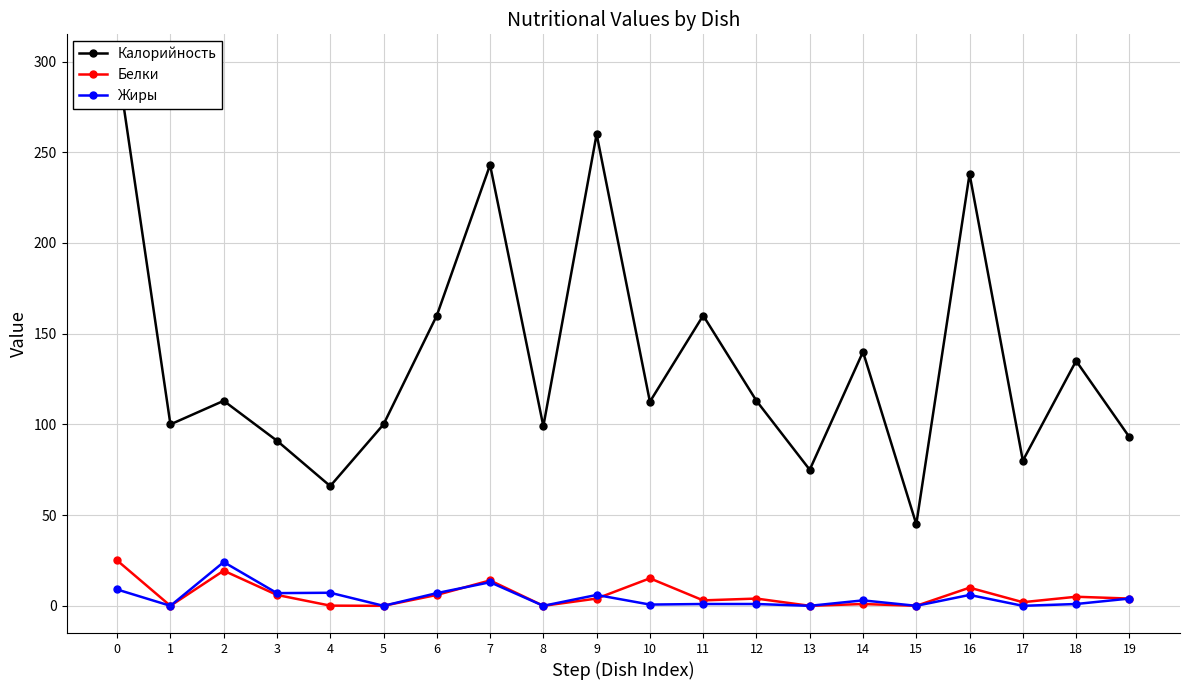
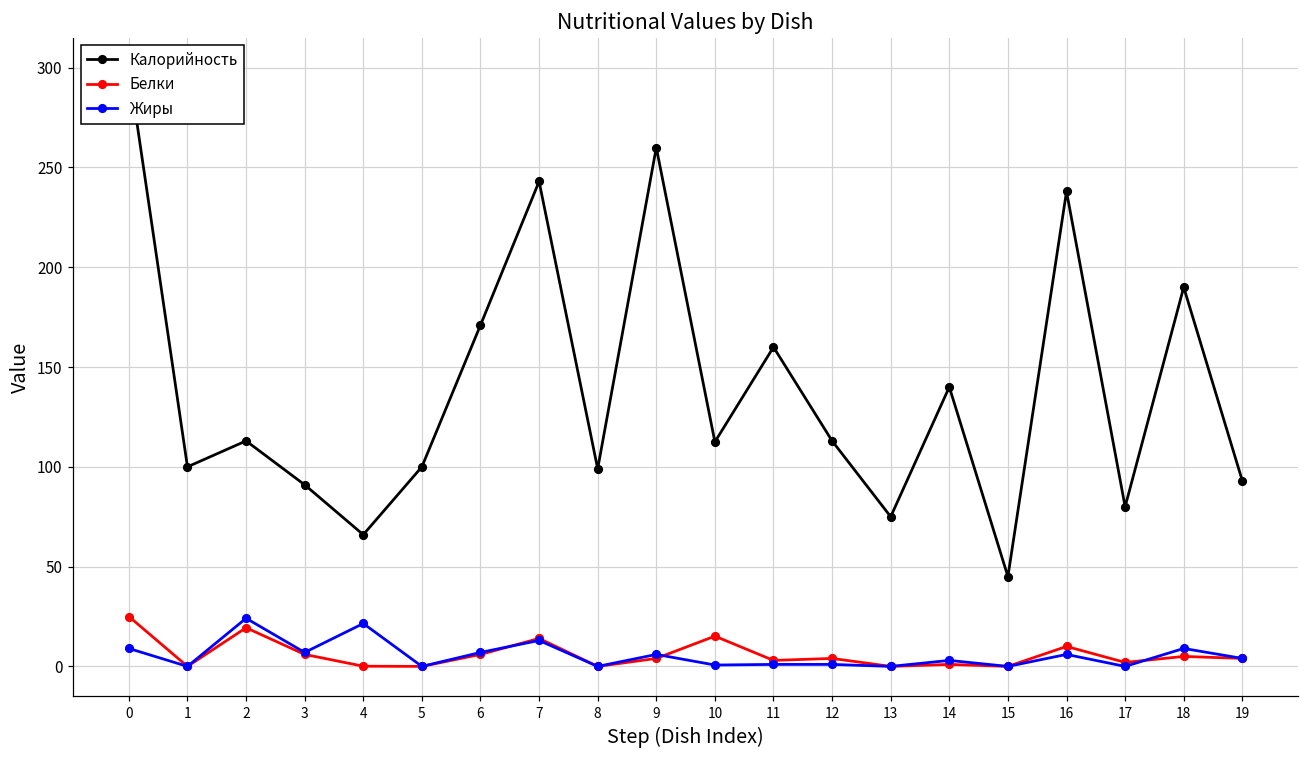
  {
    "Калорийность": {
      "1": 100,
      "2": 113,
      "3": 91,
      "4": 66,
      "5": 100,
-     "6": 160,
+     "6": 171,
      "7": 243,
      "8": 99,
      "9": 260,
      "10": 113,
      "11": 160,
      "12": 113,
      "13": 75,
      "14": 140,
      "15": 45,
      "16": 238,
      "17": 80,
-     "18": 135,
+     "18": 190,
      "19": 93
    },
    "Белки": {
      "0": 25,
      "2": 19,
      "4": 0,
      "9": 4,
      "10": 15,
      "11": 3,
      "12": 4,
      "14": 1,
      "16": 10,
      "17": 2,
      "18": 5
    },
    "Жиры": {
      "0": 9,
      "2": 24,
-     "4": 7,
+     "4": 22,
      "9": 6,
      "10": 1,
      "11": 1,
      "12": 1,
      "14": 3,
      "16": 6,
      "17": 0,
-     "18": 1
+     "18": 9
    }
  }
